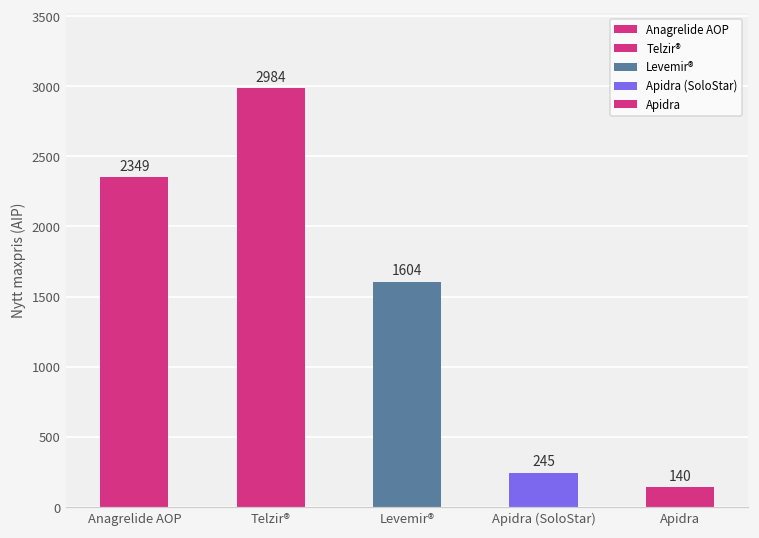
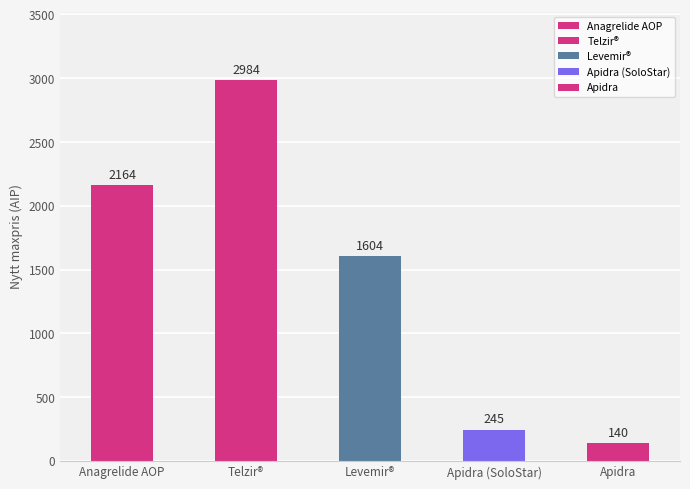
  {
-   "Anagrelide AOP": 2349,
+   "Anagrelide AOP": 2164,
    "Telzir®": 2984,
    "Levemir®": 1604,
    "Apidra (SoloStar)": 245,
    "Apidra": 140
  }
